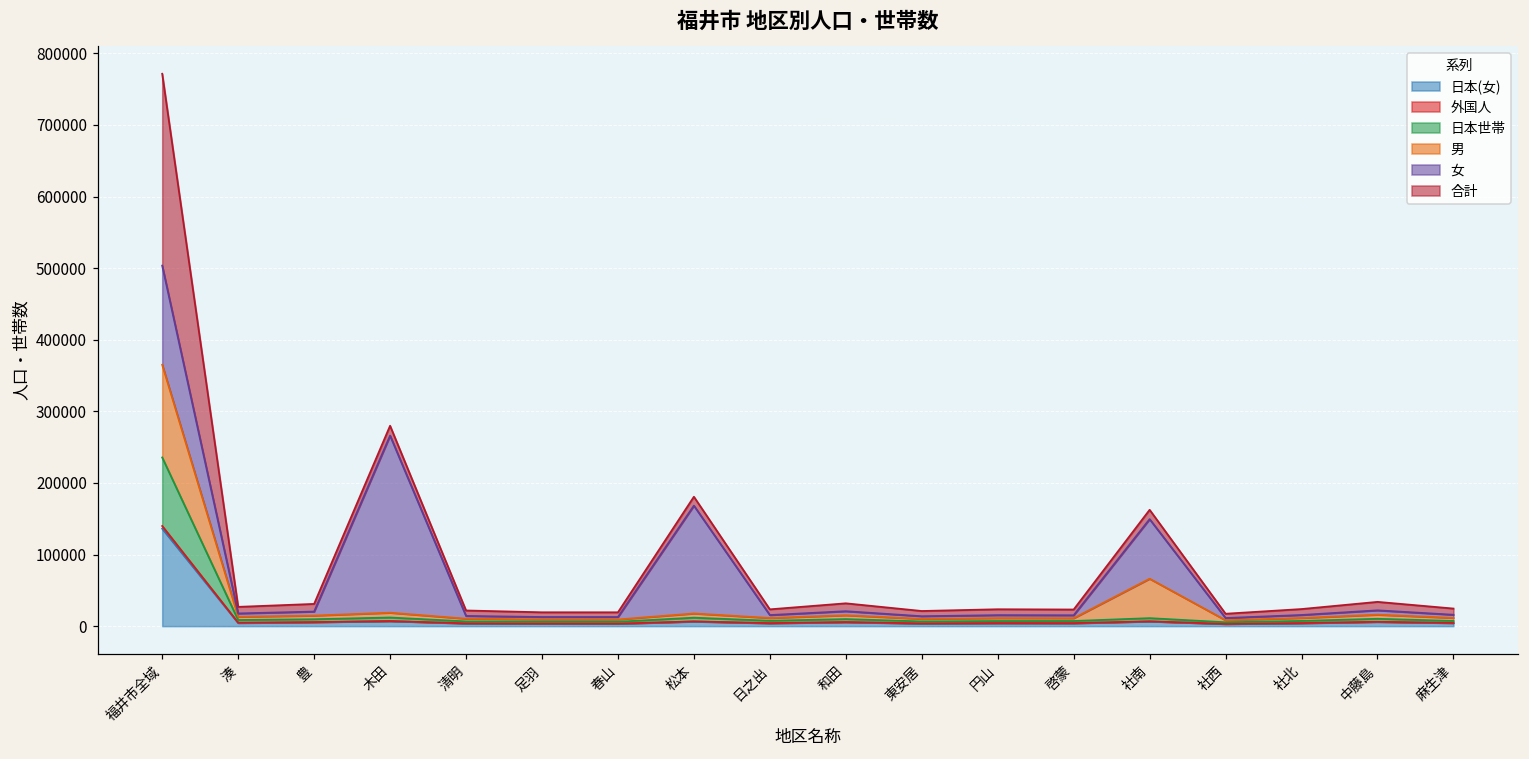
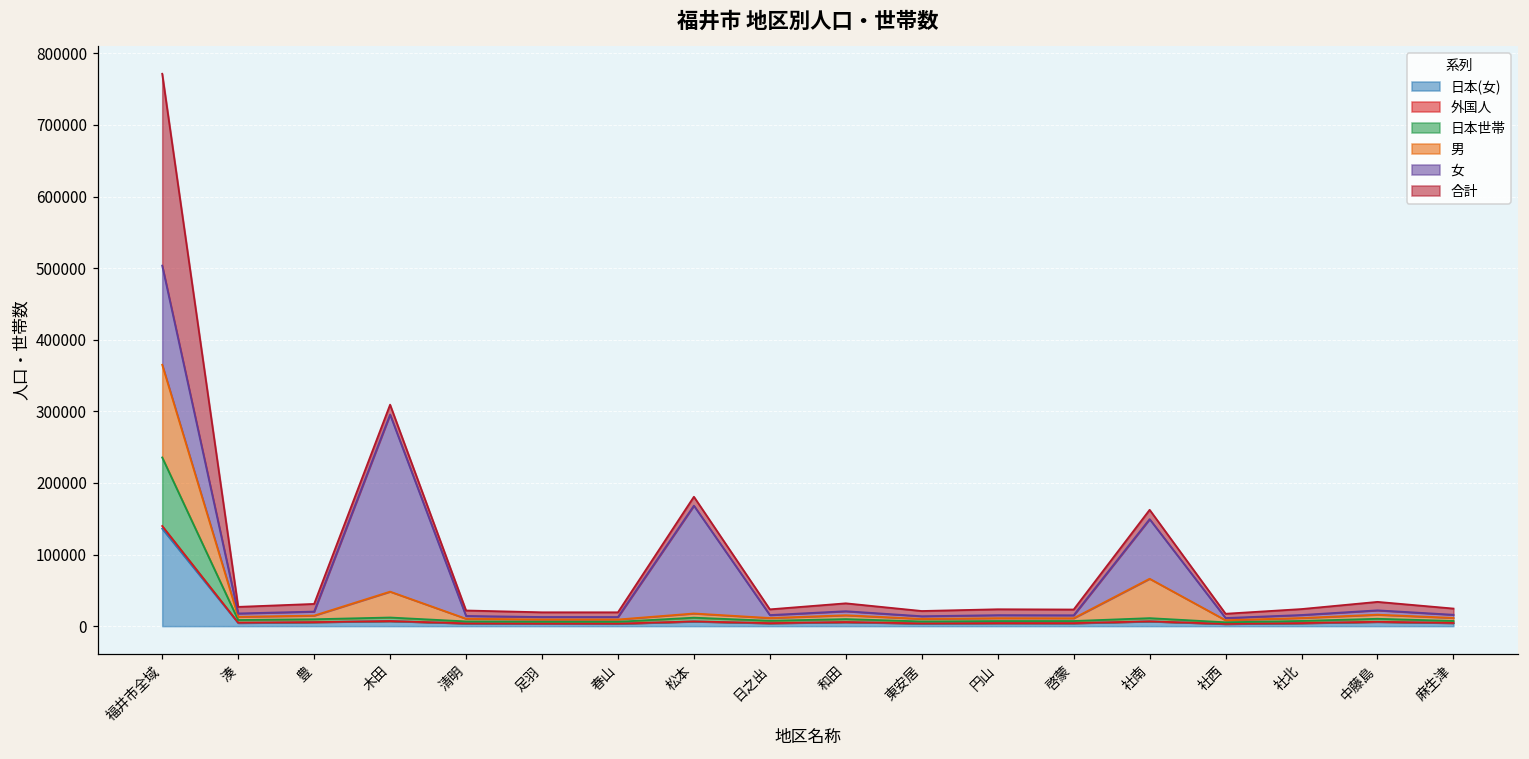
  {
    "日本世帯": {
      "福井市全域": 100000,
      "豊": 0,
      "木田": 0,
      "松本": 10000,
      "和田": 0,
      "社南": 0,
      "中藤島": 0
    },
    "男": {
      "福井市全域": 130000,
      "湊": 0,
      "豊": 10000,
-     "木田": 10000,
+     "木田": 40000,
      "松本": 10000,
      "和田": 10000,
      "円山": 0,
      "啓蒙": 0,
      "社南": 60000,
      "社北": 0,
      "中藤島": 10000,
      "麻生津": 0
    },
    "女": {
      "福井市全域": 140000,
      "湊": 0,
      "豊": 10000,
      "木田": 250000,
      "松本": 150000,
      "日之出": 0,
      "和田": 10000,
      "円山": 0,
      "啓蒙": 0,
      "社南": 80000,
      "社北": 0,
      "中藤島": 10000,
      "麻生津": 0
    }
  }
